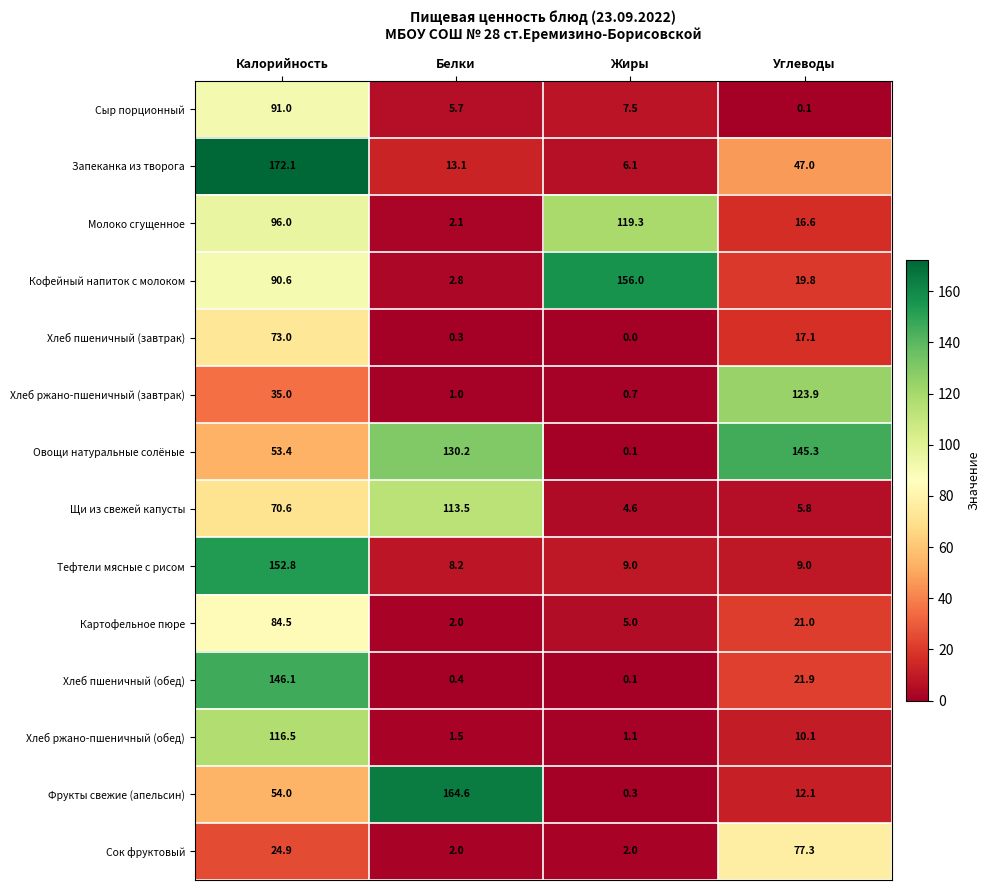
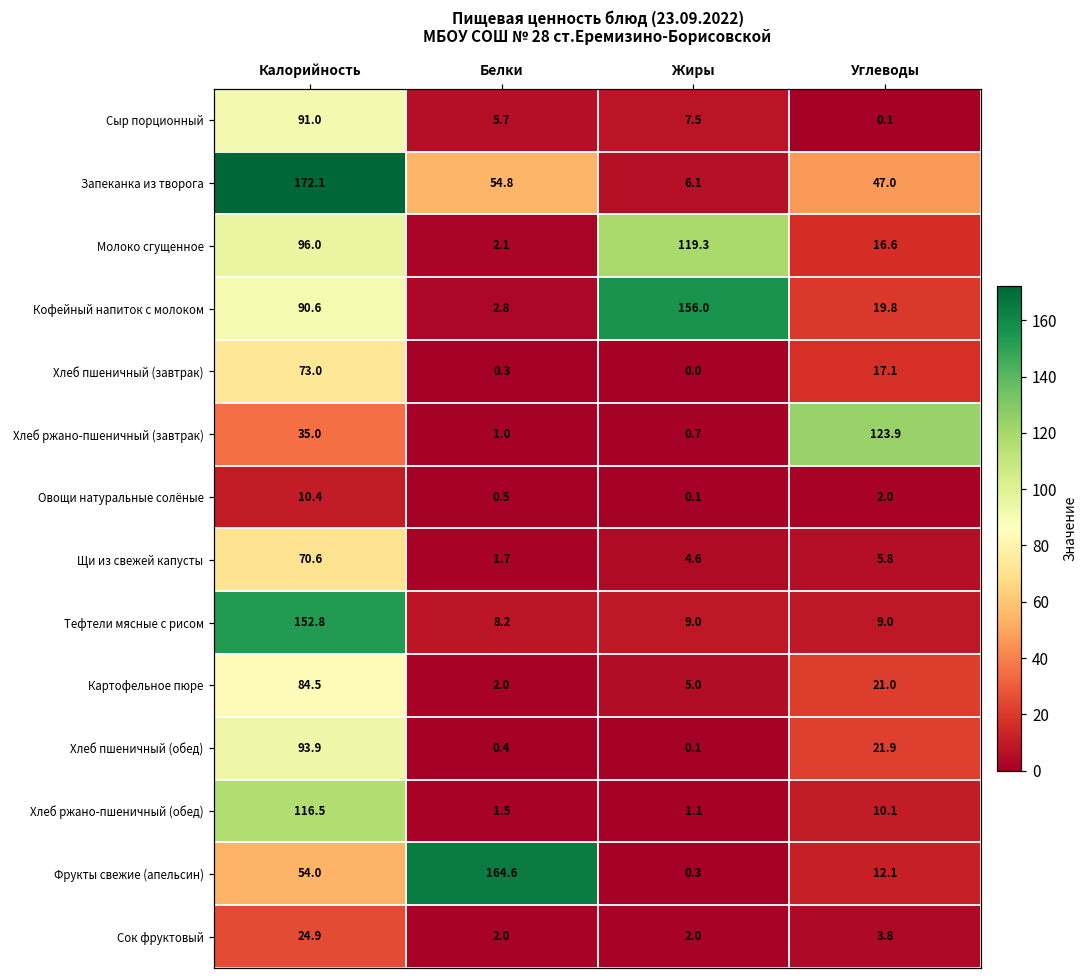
  {
    "Сыр порционный": {
      "Калорийность": 91.0,
      "Белки": 5.7,
      "Жиры": 7.5,
      "Углеводы": 0.1
    },
    "Запеканка из творога": {
      "Калорийность": 172.1,
-     "Белки": 13.1,
+     "Белки": 54.8,
      "Жиры": 6.1,
      "Углеводы": 47.0
    },
    "Молоко сгущенное": {
      "Калорийность": 96.0,
      "Белки": 2.1,
      "Жиры": 119.3,
      "Углеводы": 16.6
    },
    "Кофейный напиток с молоком": {
      "Калорийность": 90.6,
      "Белки": 2.8,
      "Жиры": 156.0,
      "Углеводы": 19.8
    },
    "Хлеб пшеничный (завтрак)": {
      "Калорийность": 73.0,
      "Белки": 0.3,
      "Жиры": 0.0,
      "Углеводы": 17.1
    },
    "Хлеб ржано-пшеничный (завтрак)": {
      "Калорийность": 35.0,
      "Белки": 1.0,
      "Жиры": 0.7,
      "Углеводы": 123.9
    },
    "Овощи натуральные солёные": {
-     "Калорийность": 53.4,
-     "Белки": 130.2,
+     "Калорийность": 10.4,
+     "Белки": 0.5,
      "Жиры": 0.1,
-     "Углеводы": 145.3
+     "Углеводы": 2.0
    },
    "Щи из свежей капусты": {
      "Калорийность": 70.6,
-     "Белки": 113.5,
+     "Белки": 1.7,
      "Жиры": 4.6,
      "Углеводы": 5.8
    },
    "Тефтели мясные с рисом": {
      "Калорийность": 152.8,
      "Белки": 8.2,
      "Жиры": 9.0,
      "Углеводы": 9.0
    },
    "Картофельное пюре": {
      "Калорийность": 84.5,
      "Белки": 2.0,
      "Жиры": 5.0,
      "Углеводы": 21.0
    },
    "Хлеб пшеничный (обед)": {
-     "Калорийность": 146.1,
+     "Калорийность": 93.9,
      "Белки": 0.4,
      "Жиры": 0.1,
      "Углеводы": 21.9
    },
    "Хлеб ржано-пшеничный (обед)": {
      "Калорийность": 116.5,
      "Белки": 1.5,
      "Жиры": 1.1,
      "Углеводы": 10.1
    },
    "Фрукты свежие (апельсин)": {
      "Калорийность": 54.0,
      "Белки": 164.6,
      "Жиры": 0.3,
      "Углеводы": 12.1
    },
    "Сок фруктовый": {
      "Калорийность": 24.9,
      "Белки": 2.0,
      "Жиры": 2.0,
-     "Углеводы": 77.3
+     "Углеводы": 3.8
    }
  }
